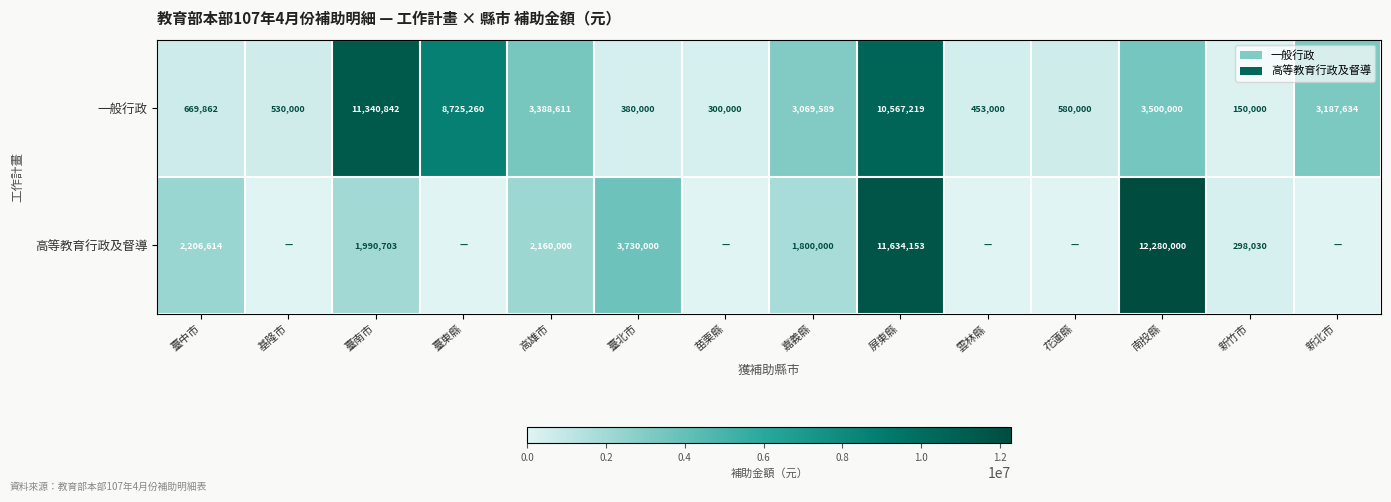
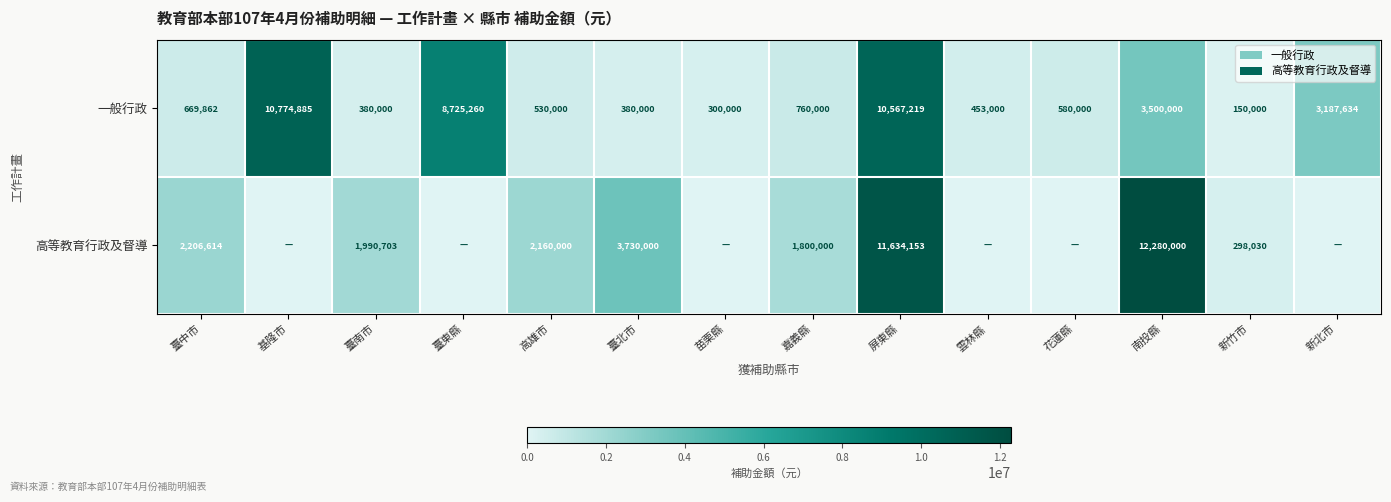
  {
    "一般行政": {
      "臺中市": "669,862",
-     "基隆市": "530,000",
-     "臺南市": "11,340,842",
+     "基隆市": "10,774,885",
+     "臺南市": "380,000",
      "臺東縣": "8,725,260",
-     "高雄市": "3,388,611",
+     "高雄市": "530,000",
      "臺北市": "380,000",
      "苗栗縣": "300,000",
-     "嘉義縣": "3,069,589",
+     "嘉義縣": "760,000",
      "屏東縣": "10,567,219",
      "雲林縣": "453,000",
      "花蓮縣": "580,000",
      "南投縣": "3,500,000",
      "新竹市": "150,000",
      "新北市": "3,187,634"
    },
    "高等教育行政及督導": {
      "臺中市": "2,206,614",
      "臺南市": "1,990,703",
      "高雄市": "2,160,000",
      "臺北市": "3,730,000",
      "嘉義縣": "1,800,000",
      "屏東縣": "11,634,153",
      "南投縣": "12,280,000",
      "新竹市": "298,030"
    }
  }
